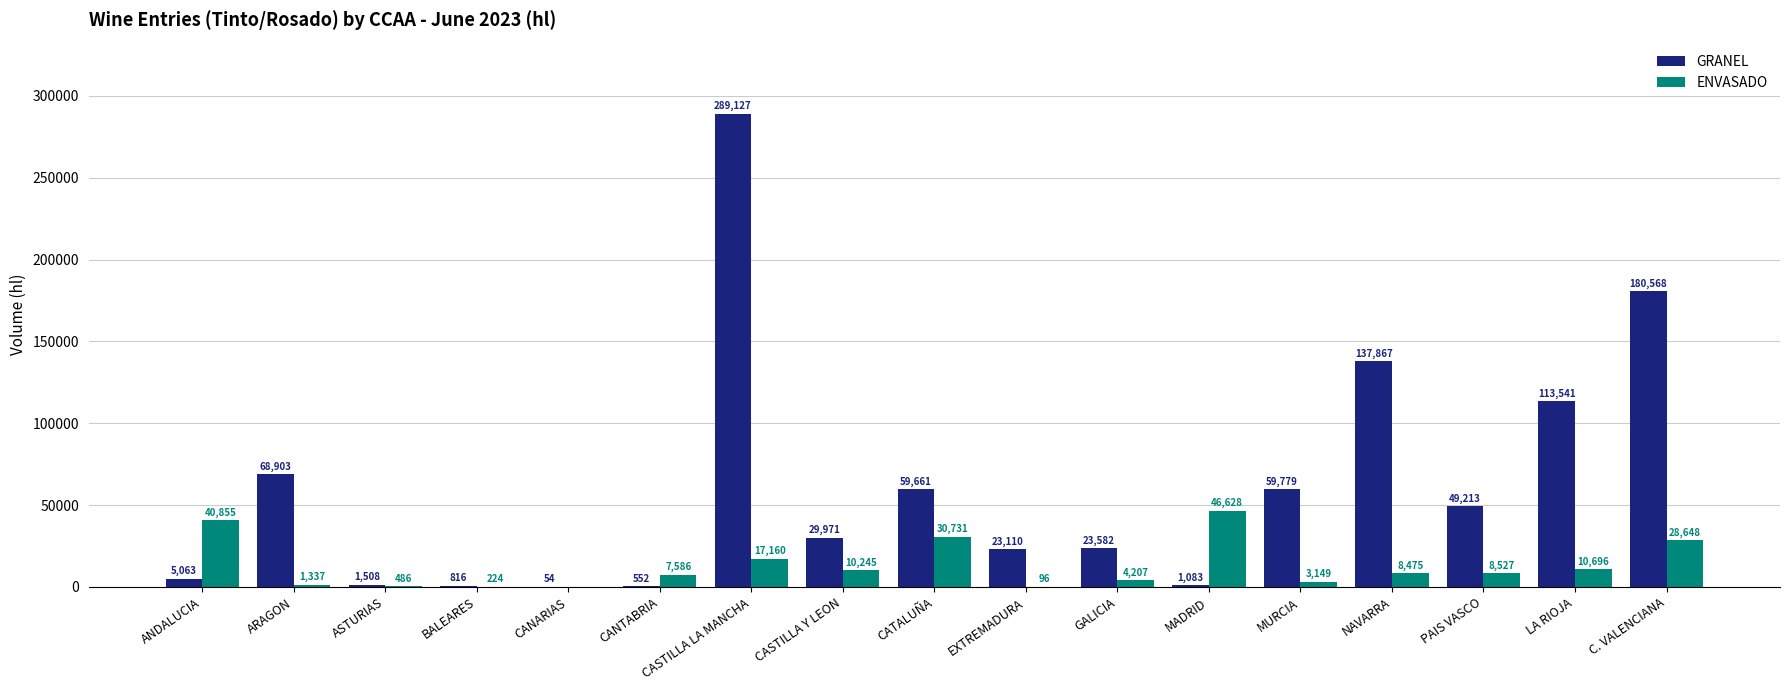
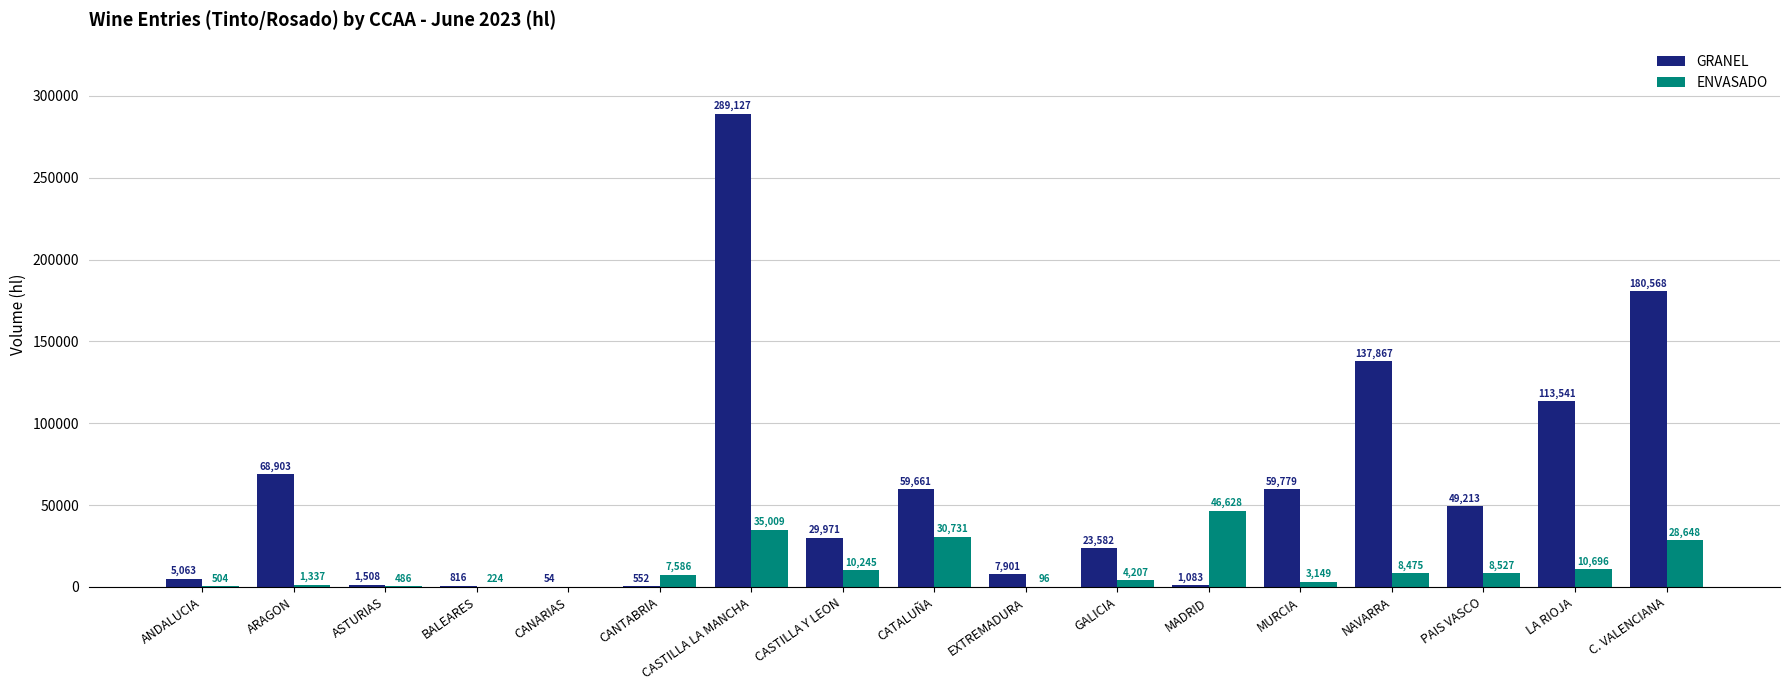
  {
    "GRANEL": {
      "ANDALUCIA": "5,063",
      "ARAGON": "68,903",
      "ASTURIAS": "1,508",
      "BALEARES": "816",
      "CANARIAS": "54",
      "CANTABRIA": "552",
      "CASTILLA LA MANCHA": "289,127",
      "CASTILLA Y LEON": "29,971",
      "CATALUÑA": "59,661",
-     "EXTREMADURA": "23,110",
+     "EXTREMADURA": "7,901",
      "GALICIA": "23,582",
      "MADRID": "1,083",
      "MURCIA": "59,779",
      "NAVARRA": "137,867",
      "PAIS VASCO": "49,213",
      "LA RIOJA": "113,541",
      "C. VALENCIANA": "180,568"
    },
    "ENVASADO": {
-     "ANDALUCIA": "40,855",
+     "ANDALUCIA": "504",
      "ARAGON": "1,337",
      "ASTURIAS": "486",
      "BALEARES": "224",
      "CANTABRIA": "7,586",
-     "CASTILLA LA MANCHA": "17,160",
+     "CASTILLA LA MANCHA": "35,009",
      "CASTILLA Y LEON": "10,245",
      "CATALUÑA": "30,731",
      "EXTREMADURA": "96",
      "GALICIA": "4,207",
      "MADRID": "46,628",
      "MURCIA": "3,149",
      "NAVARRA": "8,475",
      "PAIS VASCO": "8,527",
      "LA RIOJA": "10,696",
      "C. VALENCIANA": "28,648"
    }
  }
